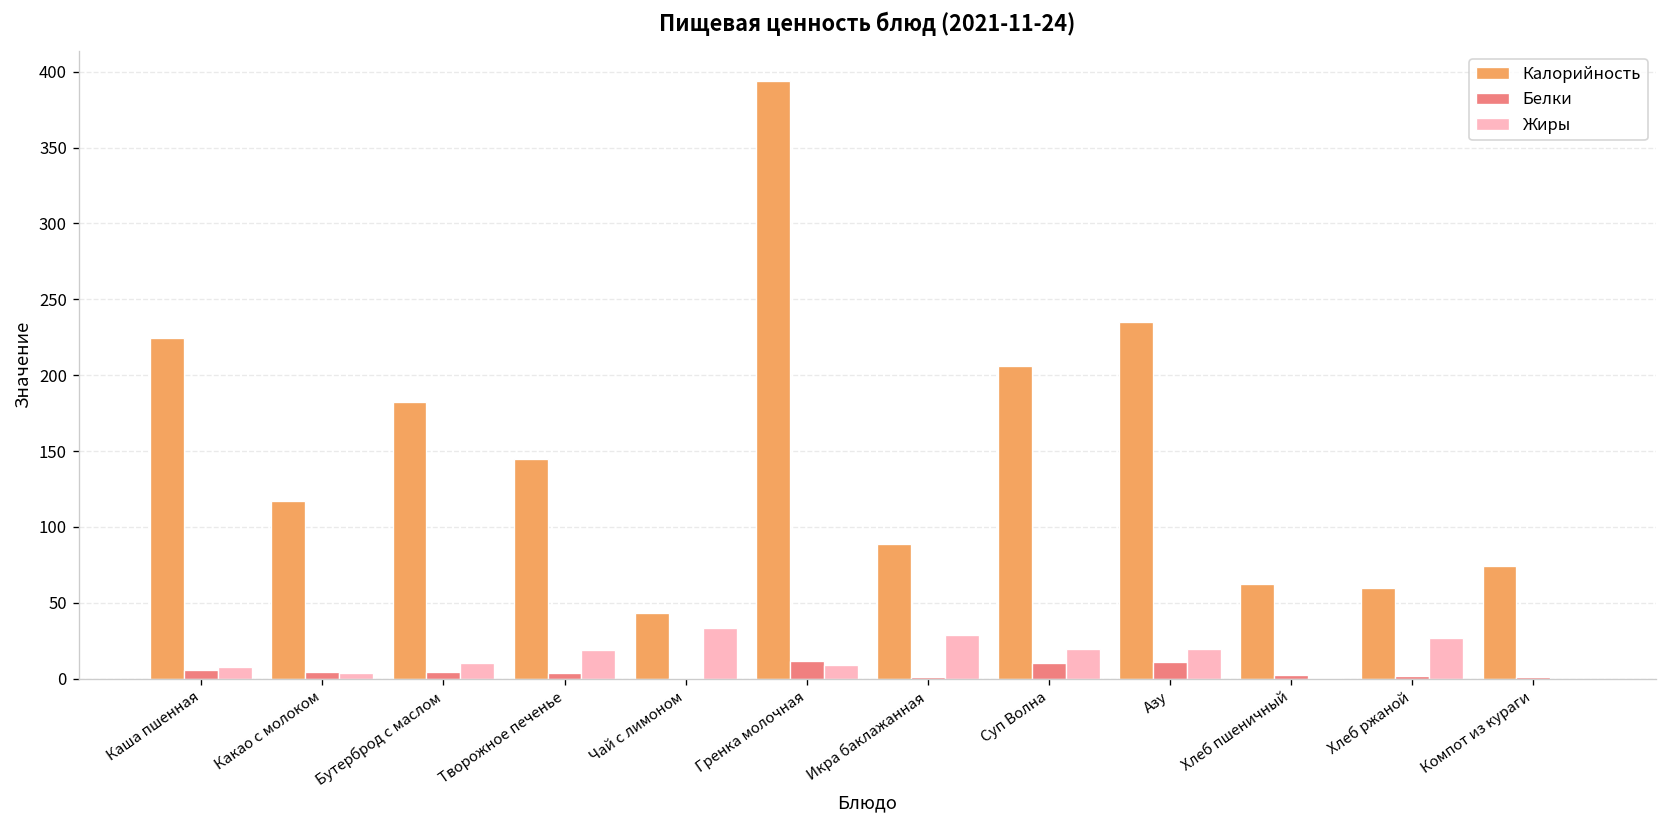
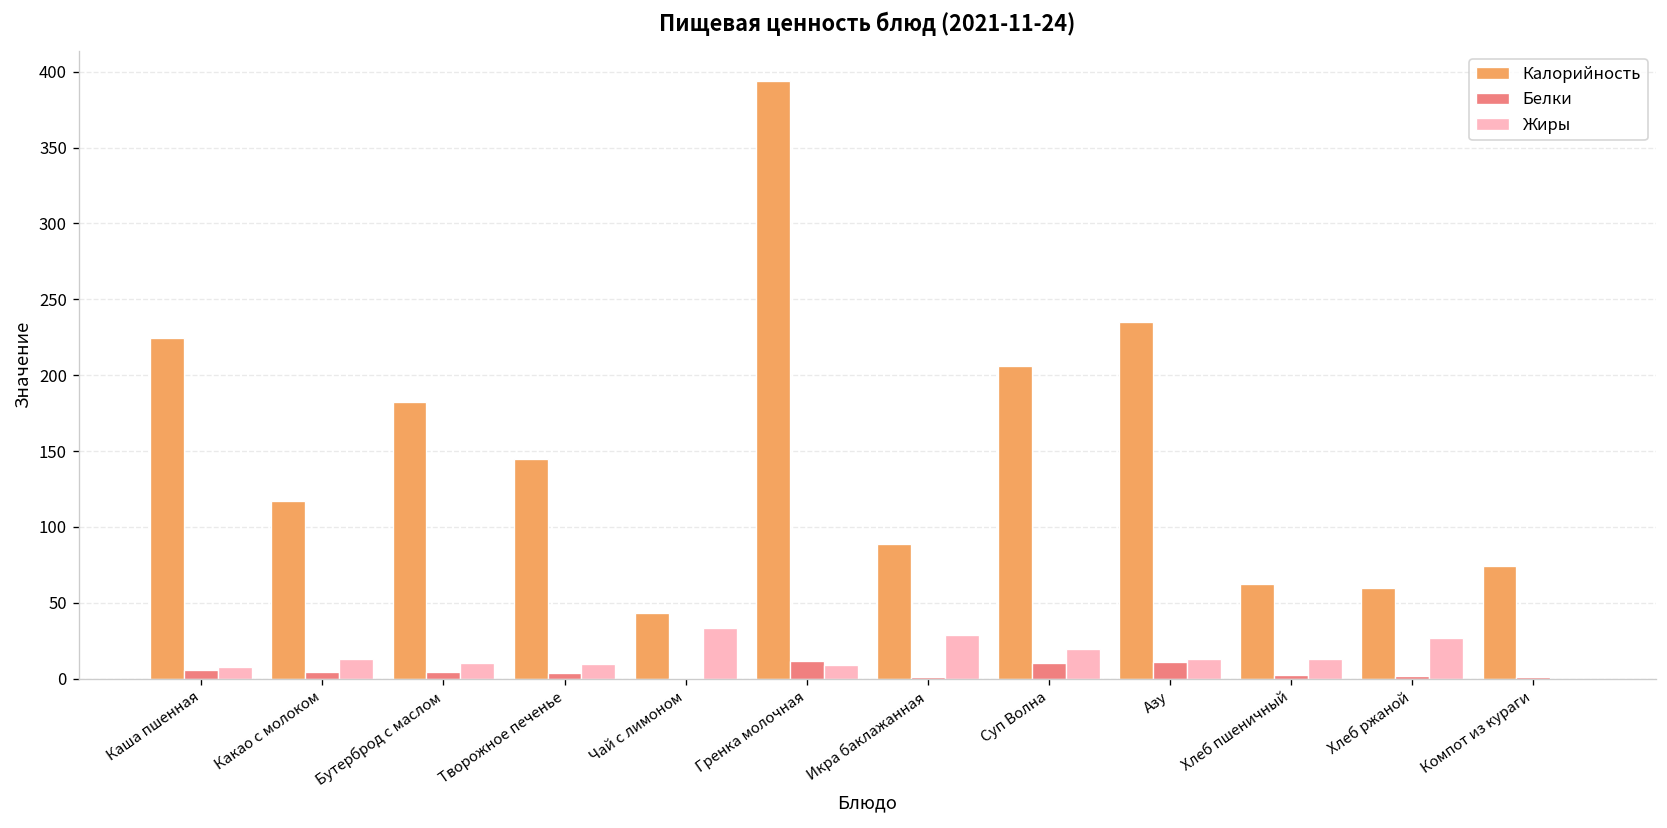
  {
    "Жиры": {
      "Каша пшенная": 8,
-     "Какао с молоком": 4,
+     "Какао с молоком": 13,
      "Бутерброд с маслом": 10,
-     "Творожное печенье": 19,
+     "Творожное печенье": 10,
      "Чай с лимоном": 33,
      "Гренка молочная": 9,
      "Икра баклажанная": 29,
      "Суп Волна": 20,
-     "Азу": 20,
-     "Хлеб пшеничный": 0,
+     "Азу": 13,
+     "Хлеб пшеничный": 13,
      "Хлеб ржаной": 27,
      "Компот из кураги": 0
    }
  }
